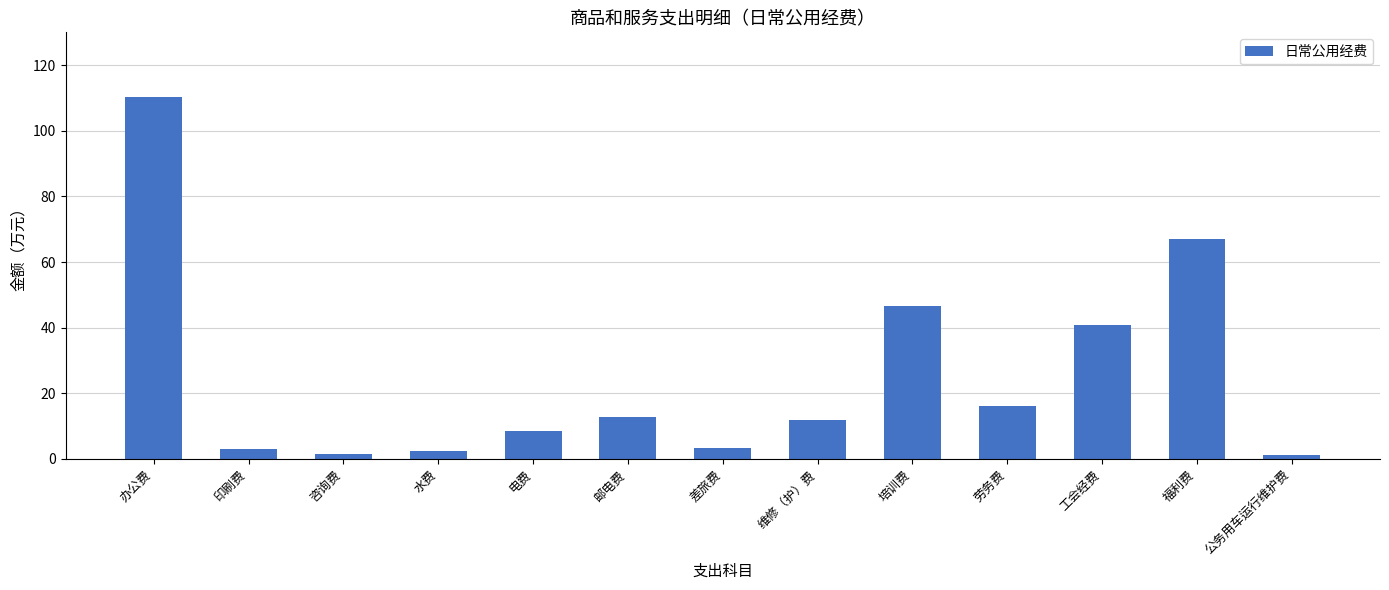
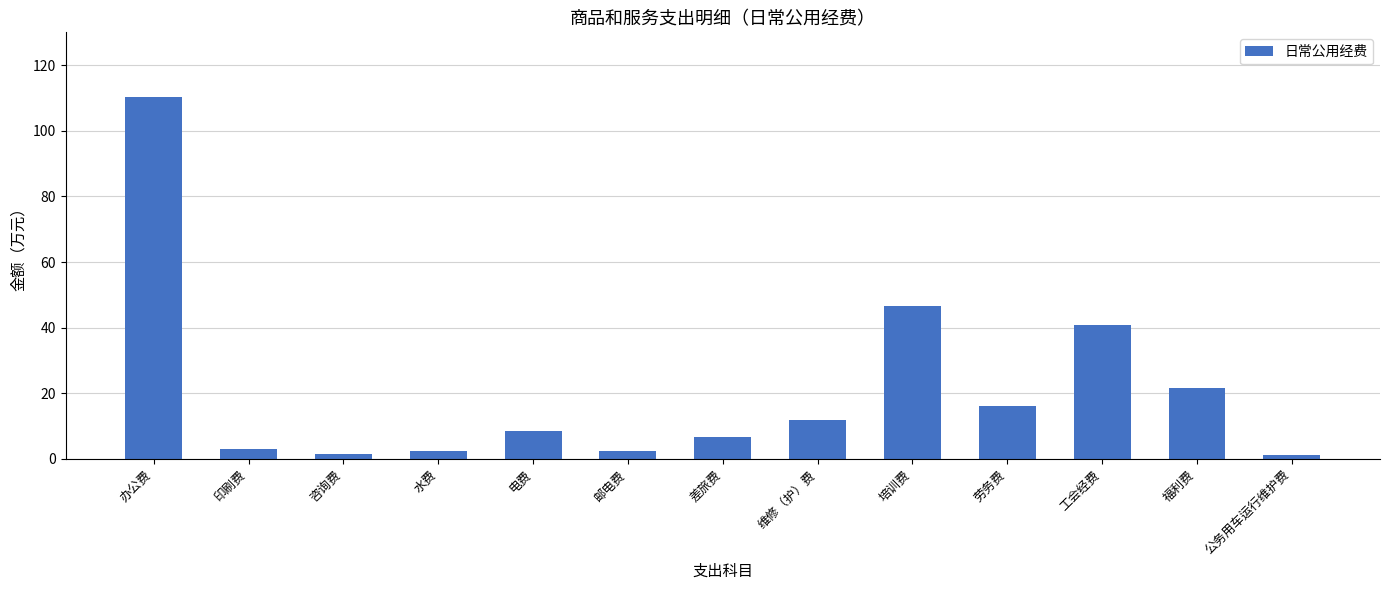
  {
    "办公费": 110,
    "印刷费": 3,
    "咨询费": 2,
    "水费": 2,
    "电费": 8,
-   "邮电费": 13,
-   "差旅费": 3,
+   "邮电费": 3,
+   "差旅费": 7,
    "维修（护）费": 12,
    "培训费": 47,
    "劳务费": 16,
    "工会经费": 41,
-   "福利费": 67,
+   "福利费": 22,
    "公务用车运行维护费": 1
  }
